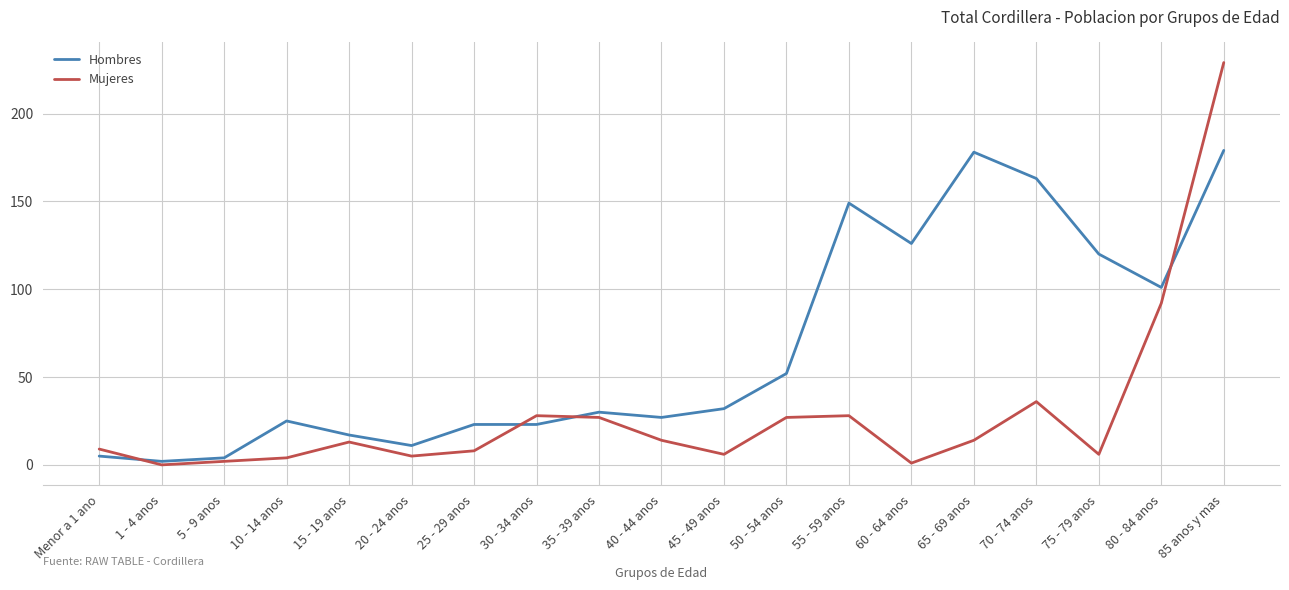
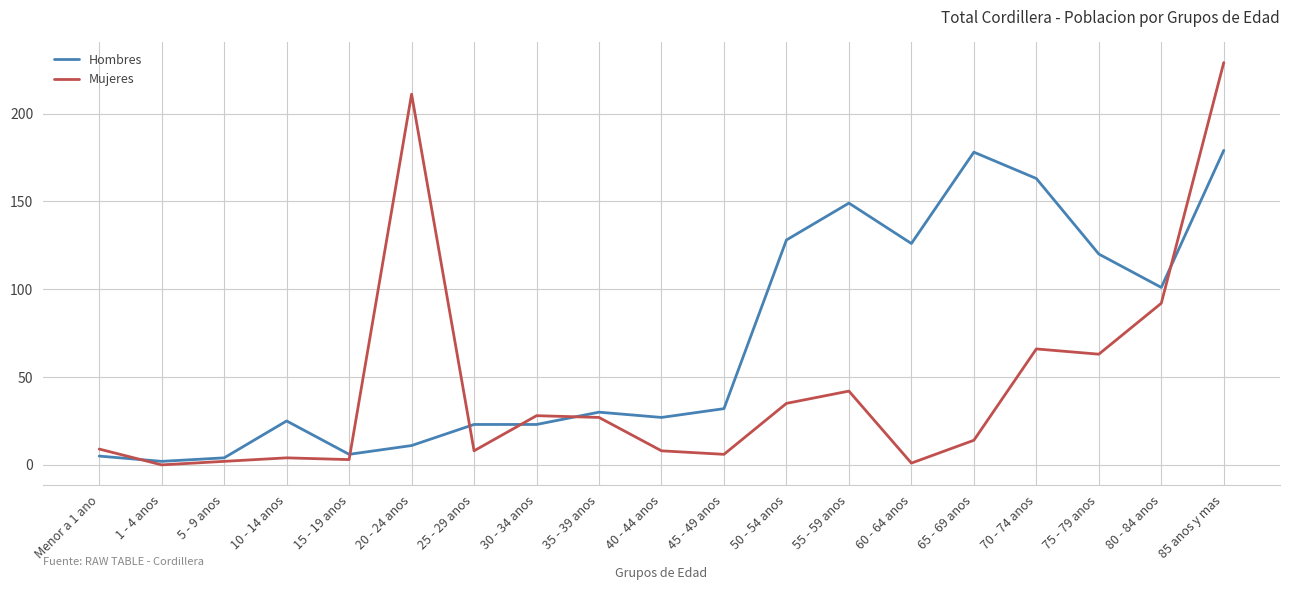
  {
    "Hombres": {
      "Menor a 1 ano": 5,
      "1 - 4 anos": 2,
      "5 - 9 anos": 4,
      "10 - 14 anos": 25,
-     "15 - 19 anos": 17,
+     "15 - 19 anos": 6,
      "20 - 24 anos": 11,
      "25 - 29 anos": 23,
      "30 - 34 anos": 23,
      "35 - 39 anos": 30,
      "40 - 44 anos": 27,
      "45 - 49 anos": 32,
-     "50 - 54 anos": 52,
+     "50 - 54 anos": 128,
      "55 - 59 anos": 149,
      "60 - 64 anos": 126,
      "65 - 69 anos": 178,
      "70 - 74 anos": 163,
      "75 - 79 anos": 120,
      "80 - 84 anos": 101,
      "85 anos y mas": 179
    },
    "Mujeres": {
      "Menor a 1 ano": 9,
      "1 - 4 anos": 0,
      "5 - 9 anos": 2,
      "10 - 14 anos": 4,
-     "15 - 19 anos": 13,
-     "20 - 24 anos": 5,
+     "15 - 19 anos": 3,
+     "20 - 24 anos": 211,
      "25 - 29 anos": 8,
      "30 - 34 anos": 28,
      "35 - 39 anos": 27,
-     "40 - 44 anos": 14,
+     "40 - 44 anos": 8,
      "45 - 49 anos": 6,
-     "50 - 54 anos": 27,
-     "55 - 59 anos": 28,
+     "50 - 54 anos": 35,
+     "55 - 59 anos": 42,
      "60 - 64 anos": 1,
      "65 - 69 anos": 14,
-     "70 - 74 anos": 36,
-     "75 - 79 anos": 6,
+     "70 - 74 anos": 66,
+     "75 - 79 anos": 63,
      "80 - 84 anos": 92,
      "85 anos y mas": 229
    }
  }
